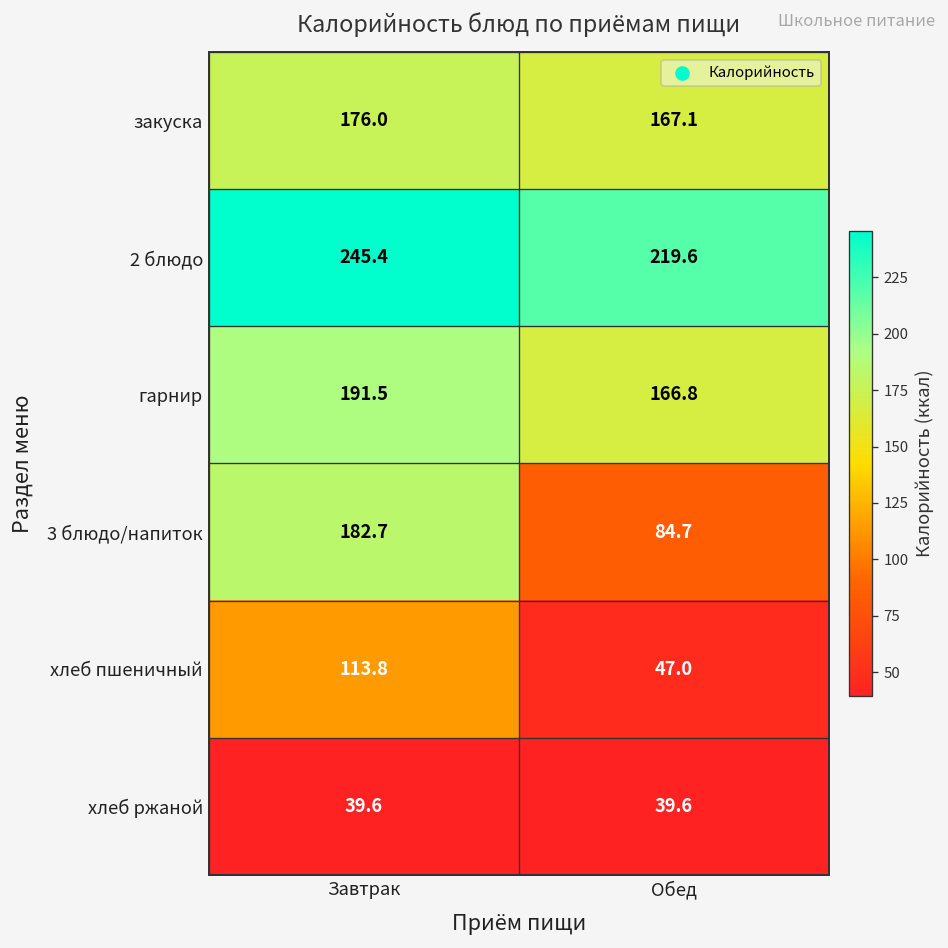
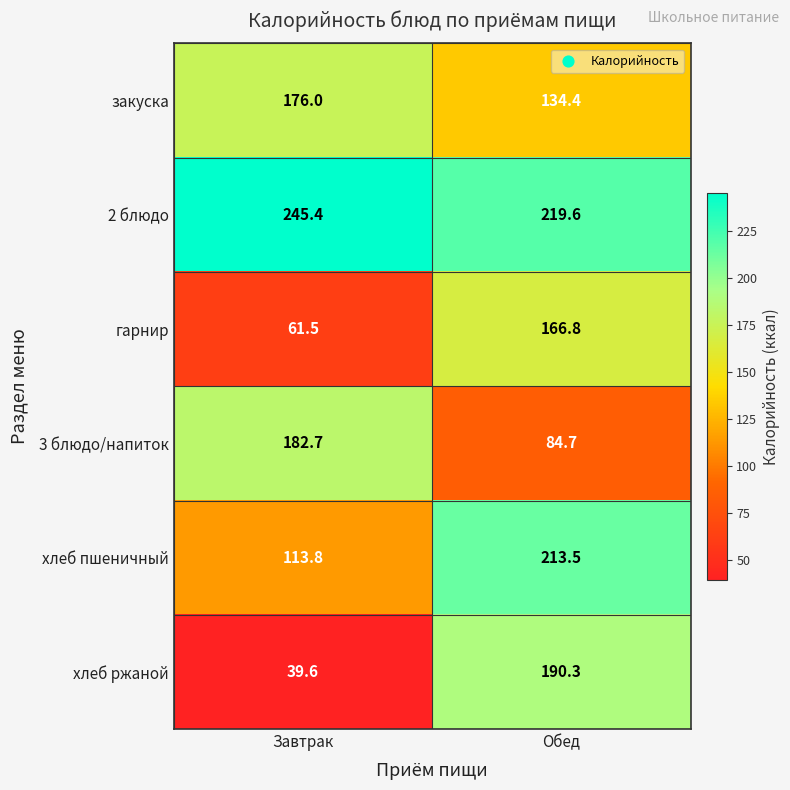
  {
    "закуска": {
      "Завтрак": 176.0,
-     "Обед": 167.1
+     "Обед": 134.4
    },
    "2 блюдо": {
      "Завтрак": 245.4,
      "Обед": 219.6
    },
    "гарнир": {
-     "Завтрак": 191.5,
+     "Завтрак": 61.5,
      "Обед": 166.8
    },
    "3 блюдо/напиток": {
      "Завтрак": 182.7,
      "Обед": 84.7
    },
    "хлеб пшеничный": {
      "Завтрак": 113.8,
-     "Обед": 47.0
+     "Обед": 213.5
    },
    "хлеб ржаной": {
      "Завтрак": 39.6,
-     "Обед": 39.6
+     "Обед": 190.3
    }
  }
